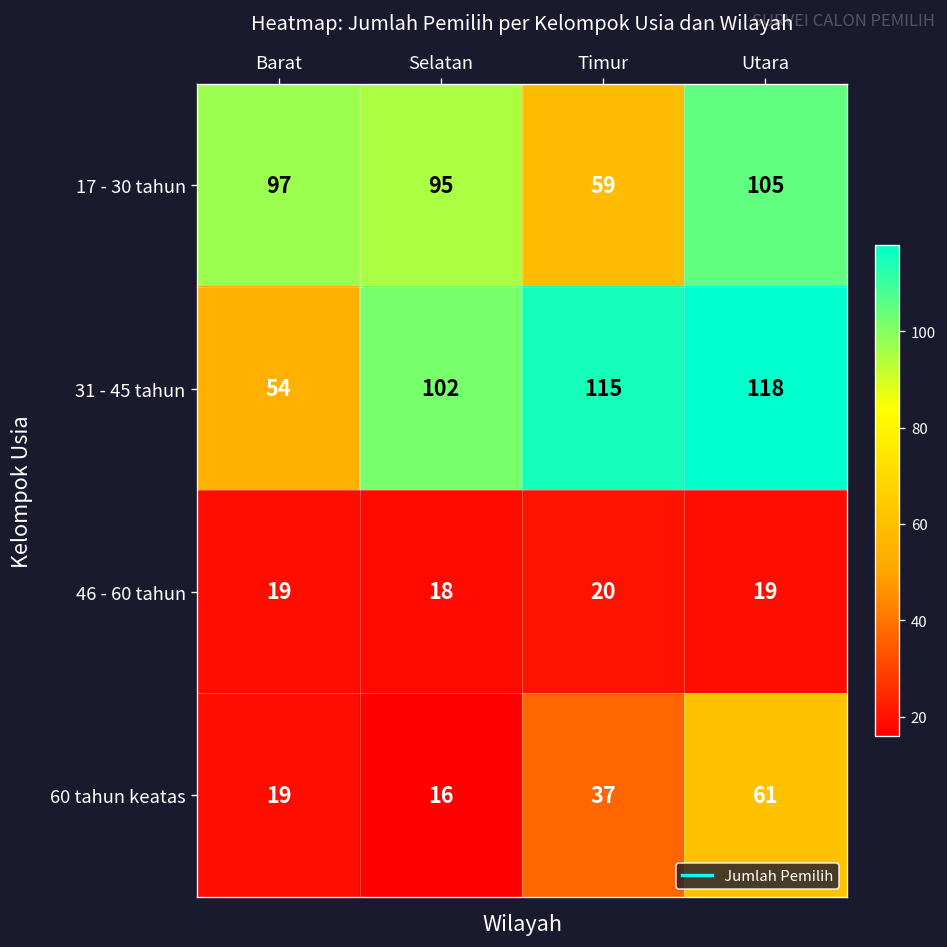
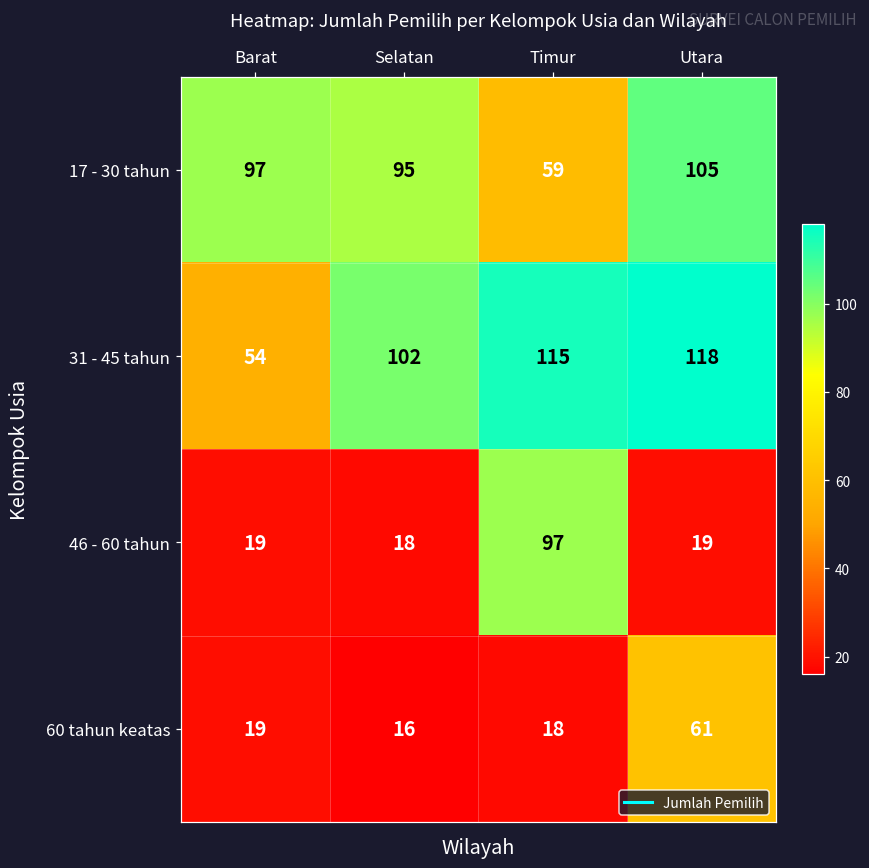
  {
    "17 - 30 tahun": {
      "Barat": 97,
      "Selatan": 95,
      "Timur": 59,
      "Utara": 105
    },
    "31 - 45 tahun": {
      "Barat": 54,
      "Selatan": 102,
      "Timur": 115,
      "Utara": 118
    },
    "46 - 60 tahun": {
      "Barat": 19,
      "Selatan": 18,
-     "Timur": 20,
+     "Timur": 97,
      "Utara": 19
    },
    "60 tahun keatas": {
      "Barat": 19,
      "Selatan": 16,
-     "Timur": 37,
+     "Timur": 18,
      "Utara": 61
    }
  }
